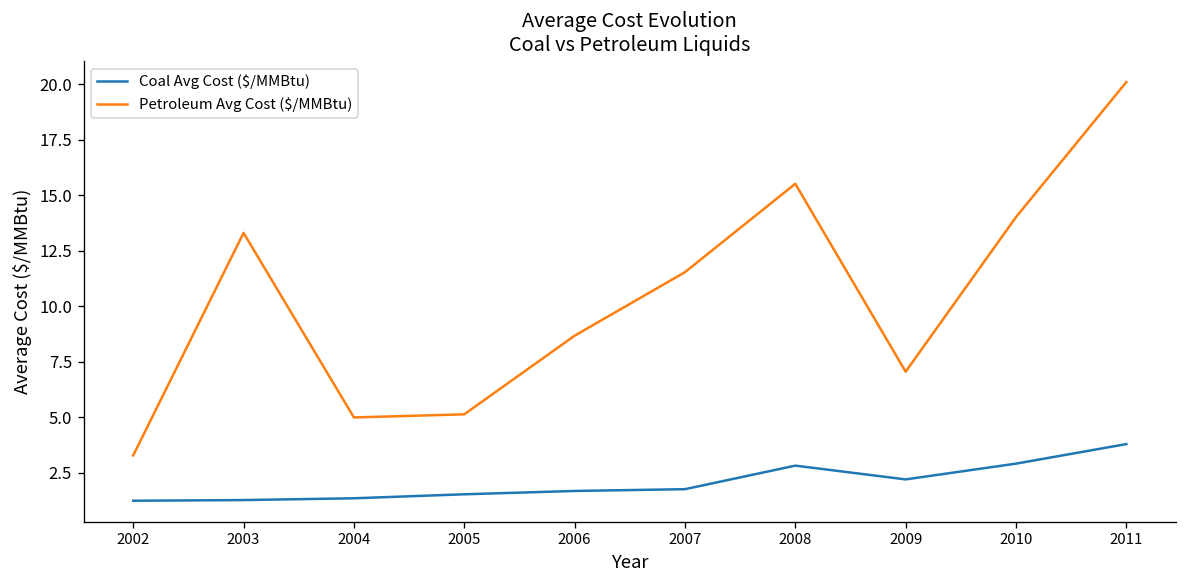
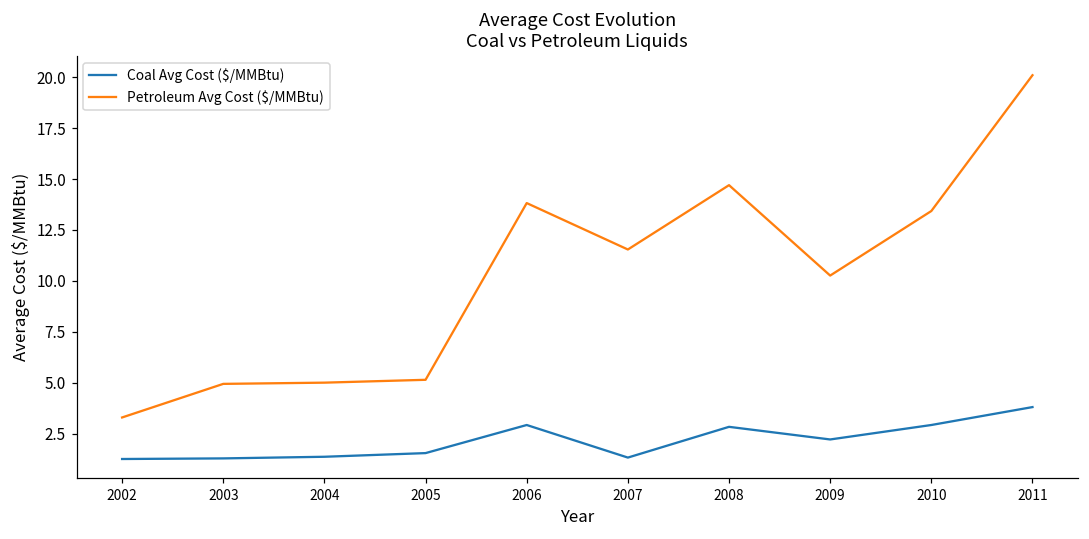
  {
    "Coal Avg Cost ($/MMBtu)": {
      "2002": 1.3,
      "2003": 1.3,
      "2004": 1.4,
      "2005": 1.5,
-     "2006": 1.7,
-     "2007": 1.8,
+     "2006": 2.9,
+     "2007": 1.3,
      "2008": 2.8,
      "2009": 2.2,
      "2010": 2.9,
      "2011": 3.8
    },
    "Petroleum Avg Cost ($/MMBtu)": {
      "2002": 3.3,
-     "2003": 13.3,
+     "2003": 4.9,
      "2004": 5.0,
      "2005": 5.1,
-     "2006": 8.7,
+     "2006": 13.8,
      "2007": 11.5,
-     "2008": 15.5,
-     "2009": 7.1,
-     "2010": 14.0,
+     "2008": 14.7,
+     "2009": 10.3,
+     "2010": 13.4,
      "2011": 20.1
    }
  }
